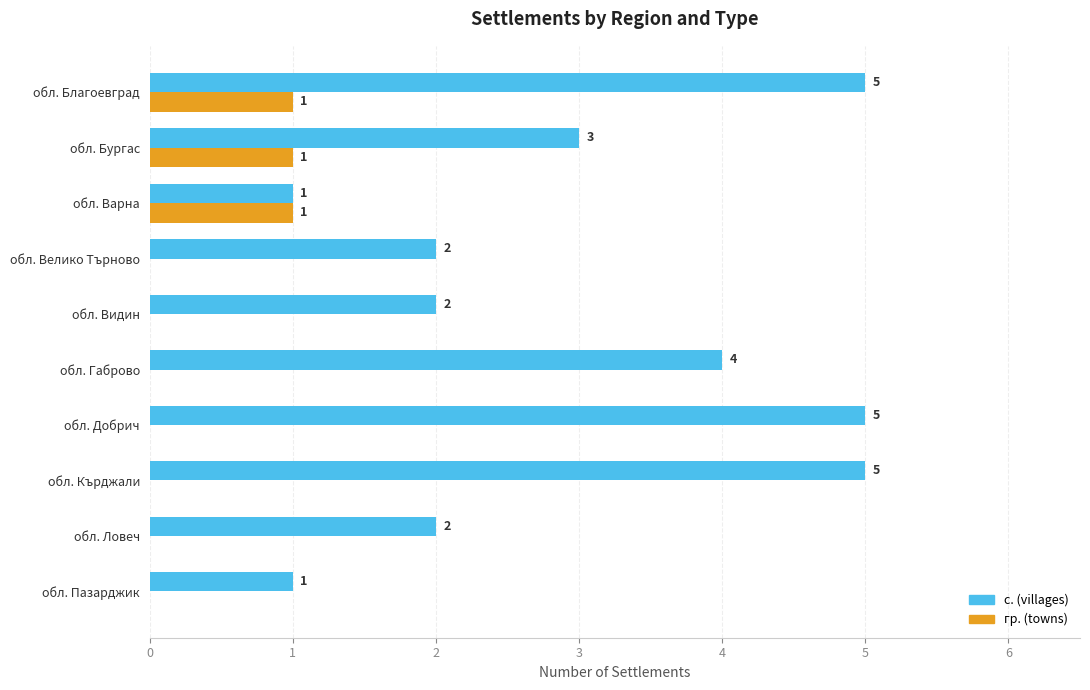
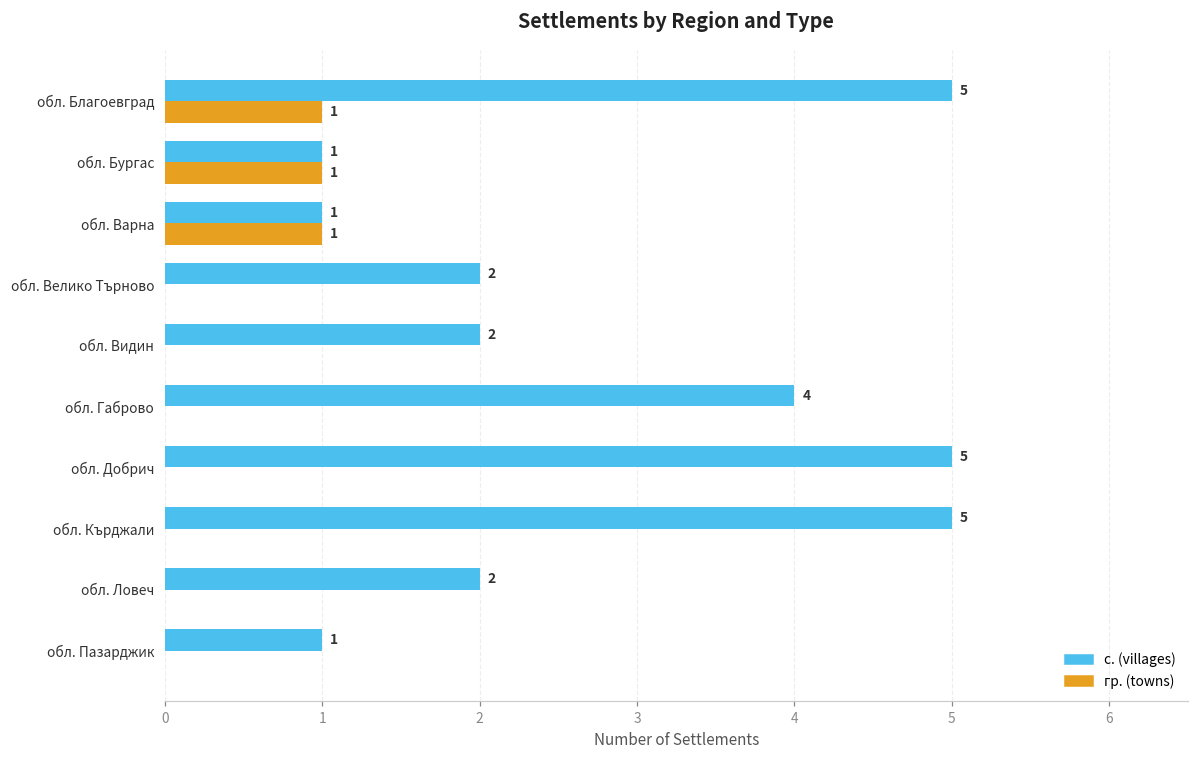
  {
    "с. (villages)": {
      "обл. Благоевград": 5,
-     "обл. Бургас": 3,
+     "обл. Бургас": 1,
      "обл. Варна": 1,
      "обл. Велико Търново": 2,
      "обл. Видин": 2,
      "обл. Габрово": 4,
      "обл. Добрич": 5,
      "обл. Кърджали": 5,
      "обл. Ловеч": 2,
      "обл. Пазарджик": 1
    },
    "гр. (towns)": {
      "обл. Благоевград": 1,
      "обл. Бургас": 1,
      "обл. Варна": 1
    }
  }
